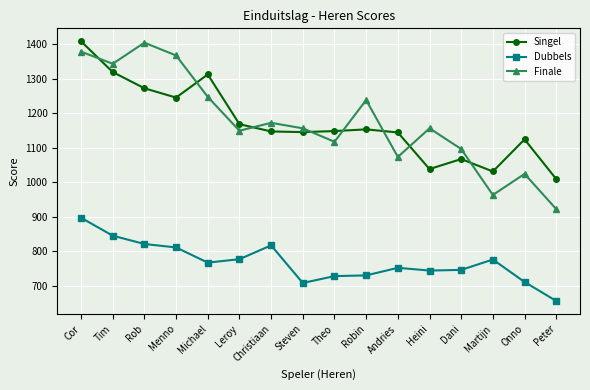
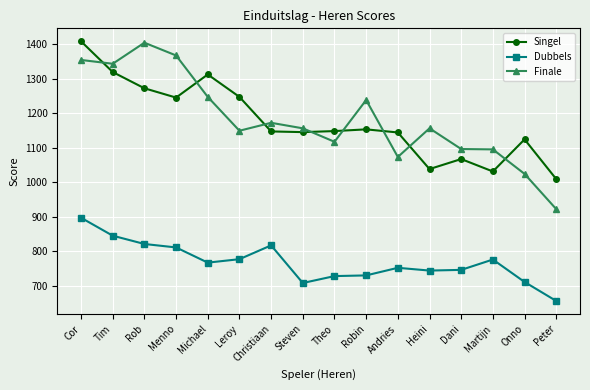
  {
    "Singel": {
      "Cor": 1410,
      "Tim": 1320,
      "Rob": 1270,
      "Menno": 1250,
      "Michael": 1310,
-     "Leroy": 1170,
+     "Leroy": 1250,
      "Christiaan": 1150,
      "Steven": 1150,
      "Theo": 1150,
      "Robin": 1150,
      "Andries": 1140,
      "Heini": 1040,
      "Dani": 1070,
      "Martijn": 1030,
      "Onno": 1120,
      "Peter": 1010
    },
    "Dubbels": {
      "Cor": 900,
      "Tim": 850,
      "Rob": 820,
      "Menno": 810,
      "Michael": 770,
      "Leroy": 780,
      "Christiaan": 820,
      "Steven": 710,
      "Theo": 730,
      "Robin": 730,
      "Andries": 750,
      "Heini": 740,
      "Dani": 750,
      "Martijn": 780,
      "Onno": 710,
      "Peter": 660
    },
    "Finale": {
-     "Cor": 1380,
+     "Cor": 1350,
      "Tim": 1340,
      "Rob": 1400,
      "Menno": 1370,
      "Michael": 1250,
      "Leroy": 1150,
      "Christiaan": 1170,
      "Steven": 1160,
      "Theo": 1120,
      "Robin": 1240,
      "Andries": 1070,
      "Heini": 1160,
      "Dani": 1100,
-     "Martijn": 960,
+     "Martijn": 1100,
      "Onno": 1020,
      "Peter": 920
    }
  }
